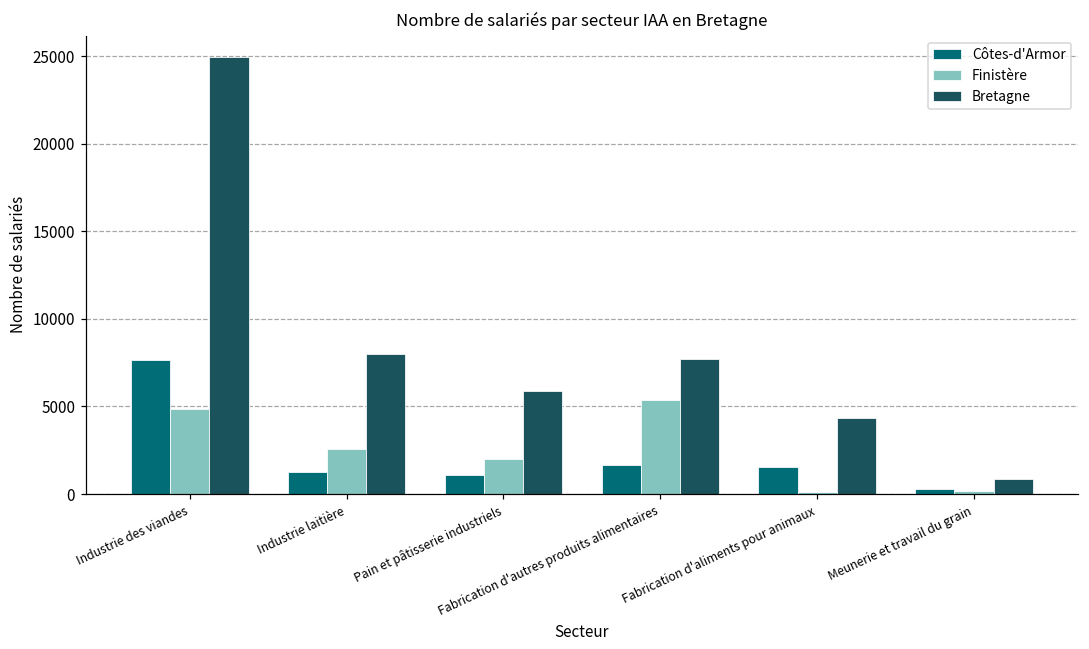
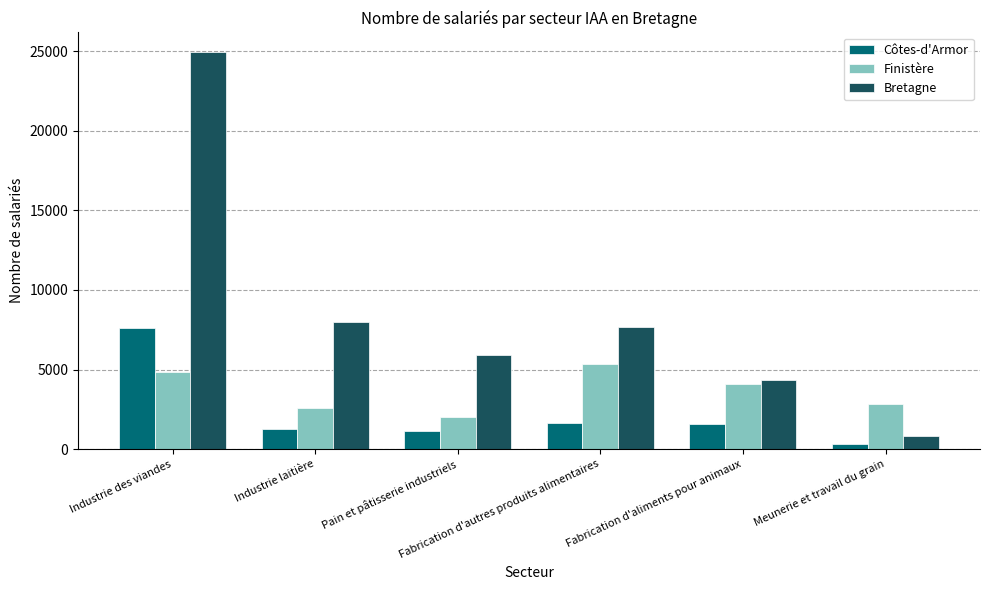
  {
    "Finistère": {
      "Industrie des viandes": 4800,
      "Industrie laitière": 2600,
      "Pain et pâtisserie industriels": 2000,
      "Fabrication d'autres produits alimentaires": 5400,
-     "Fabrication d'aliments pour animaux": 100,
-     "Meunerie et travail du grain": 200
+     "Fabrication d'aliments pour animaux": 4100,
+     "Meunerie et travail du grain": 2800
    }
  }
